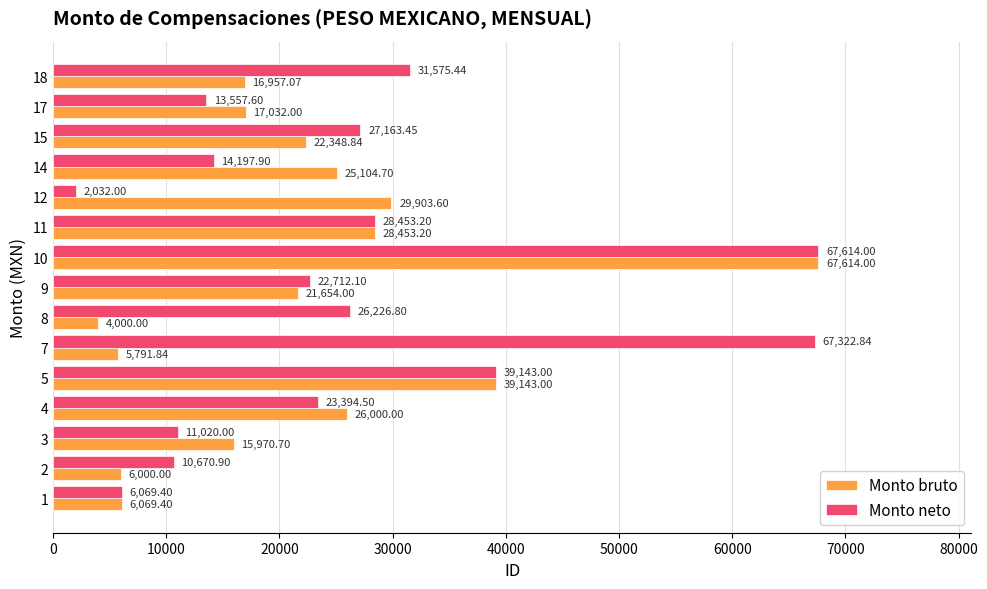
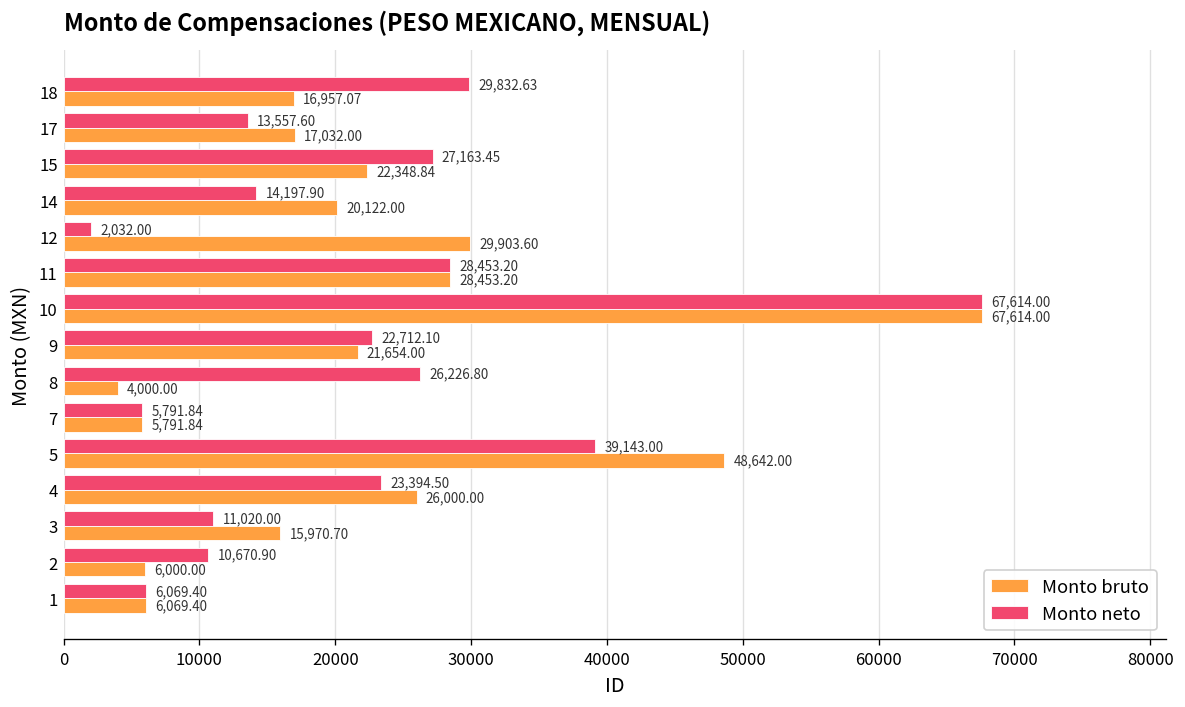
  {
    "Monto bruto": {
      "18": "16,957.07",
      "17": "17,032.00",
      "15": "22,348.84",
-     "14": "25,104.70",
+     "14": "20,122.00",
      "12": "29,903.60",
      "11": "28,453.20",
      "10": "67,614.00",
      "9": "21,654.00",
      "8": "4,000.00",
      "7": "5,791.84",
-     "5": "39,143.00",
+     "5": "48,642.00",
      "4": "26,000.00",
      "3": "15,970.70",
      "2": "6,000.00",
      "1": "6,069.40"
    },
    "Monto neto": {
-     "18": "31,575.44",
+     "18": "29,832.63",
      "17": "13,557.60",
      "15": "27,163.45",
      "14": "14,197.90",
      "12": "2,032.00",
      "11": "28,453.20",
      "10": "67,614.00",
      "9": "22,712.10",
      "8": "26,226.80",
-     "7": "67,322.84",
+     "7": "5,791.84",
      "5": "39,143.00",
      "4": "23,394.50",
      "3": "11,020.00",
      "2": "10,670.90",
      "1": "6,069.40"
    }
  }
